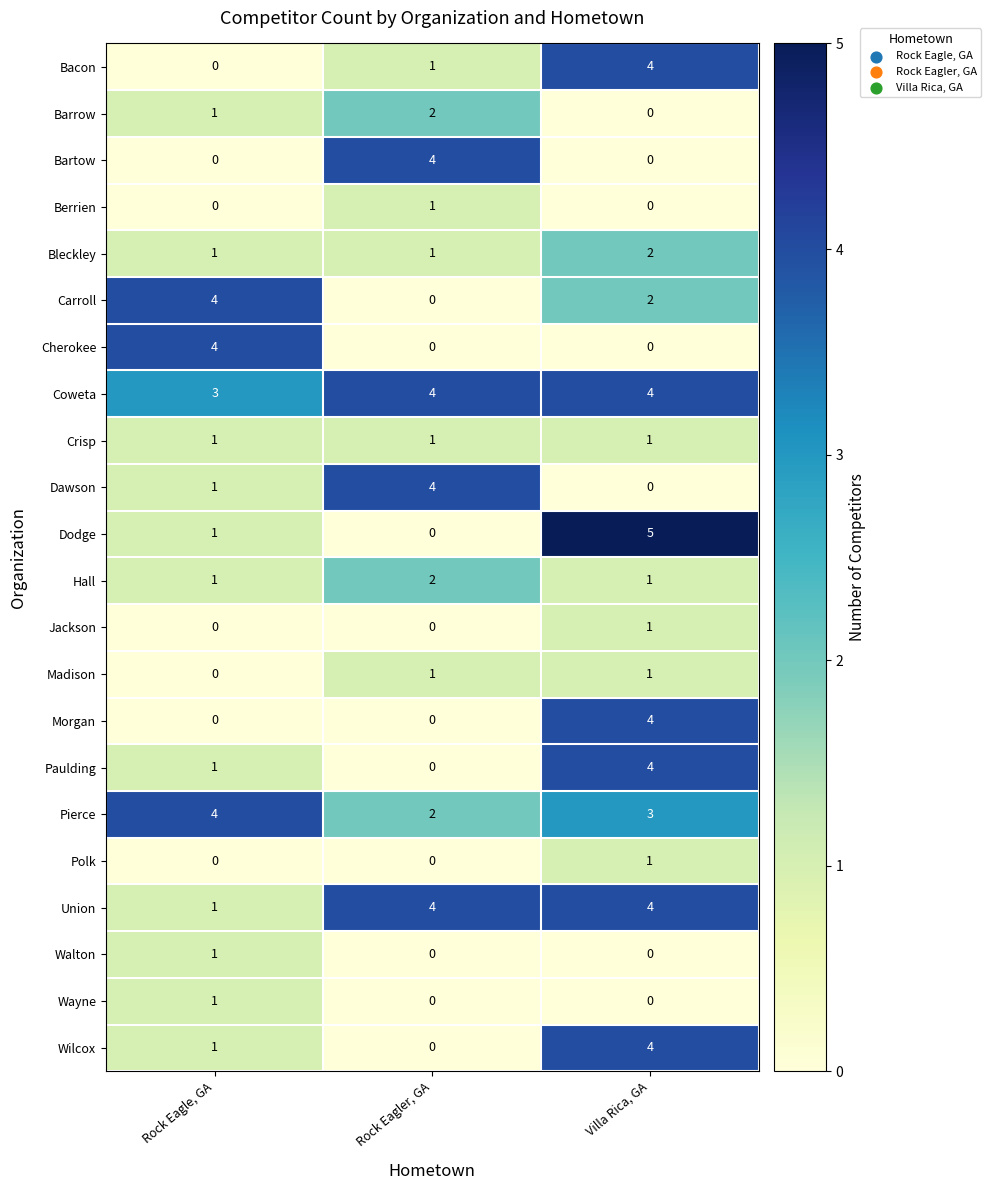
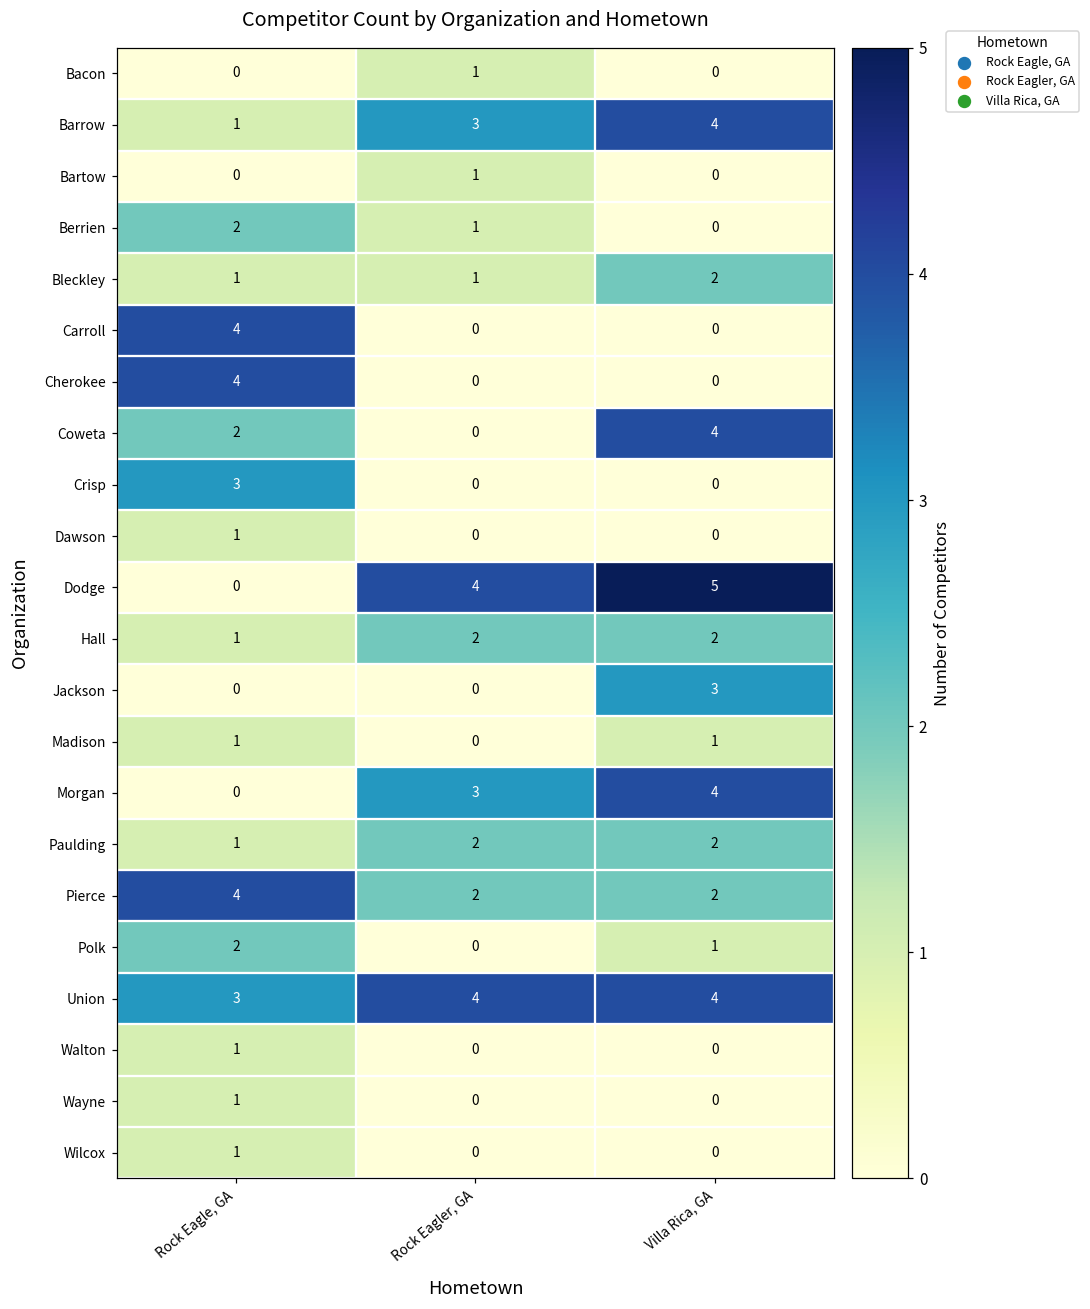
  {
    "Bacon": {
      "Rock Eagle, GA": 0,
      "Rock Eagler, GA": 1,
-     "Villa Rica, GA": 4
+     "Villa Rica, GA": 0
    },
    "Barrow": {
      "Rock Eagle, GA": 1,
-     "Rock Eagler, GA": 2,
-     "Villa Rica, GA": 0
+     "Rock Eagler, GA": 3,
+     "Villa Rica, GA": 4
    },
    "Bartow": {
      "Rock Eagle, GA": 0,
-     "Rock Eagler, GA": 4,
+     "Rock Eagler, GA": 1,
      "Villa Rica, GA": 0
    },
    "Berrien": {
-     "Rock Eagle, GA": 0,
+     "Rock Eagle, GA": 2,
      "Rock Eagler, GA": 1,
      "Villa Rica, GA": 0
    },
    "Bleckley": {
      "Rock Eagle, GA": 1,
      "Rock Eagler, GA": 1,
      "Villa Rica, GA": 2
    },
    "Carroll": {
      "Rock Eagle, GA": 4,
      "Rock Eagler, GA": 0,
-     "Villa Rica, GA": 2
+     "Villa Rica, GA": 0
    },
    "Cherokee": {
      "Rock Eagle, GA": 4,
      "Rock Eagler, GA": 0,
      "Villa Rica, GA": 0
    },
    "Coweta": {
-     "Rock Eagle, GA": 3,
-     "Rock Eagler, GA": 4,
+     "Rock Eagle, GA": 2,
+     "Rock Eagler, GA": 0,
      "Villa Rica, GA": 4
    },
    "Crisp": {
-     "Rock Eagle, GA": 1,
-     "Rock Eagler, GA": 1,
-     "Villa Rica, GA": 1
+     "Rock Eagle, GA": 3,
+     "Rock Eagler, GA": 0,
+     "Villa Rica, GA": 0
    },
    "Dawson": {
      "Rock Eagle, GA": 1,
-     "Rock Eagler, GA": 4,
+     "Rock Eagler, GA": 0,
      "Villa Rica, GA": 0
    },
    "Dodge": {
-     "Rock Eagle, GA": 1,
-     "Rock Eagler, GA": 0,
+     "Rock Eagle, GA": 0,
+     "Rock Eagler, GA": 4,
      "Villa Rica, GA": 5
    },
    "Hall": {
      "Rock Eagle, GA": 1,
      "Rock Eagler, GA": 2,
-     "Villa Rica, GA": 1
+     "Villa Rica, GA": 2
    },
    "Jackson": {
      "Rock Eagle, GA": 0,
      "Rock Eagler, GA": 0,
-     "Villa Rica, GA": 1
+     "Villa Rica, GA": 3
    },
    "Madison": {
-     "Rock Eagle, GA": 0,
-     "Rock Eagler, GA": 1,
+     "Rock Eagle, GA": 1,
+     "Rock Eagler, GA": 0,
      "Villa Rica, GA": 1
    },
    "Morgan": {
      "Rock Eagle, GA": 0,
-     "Rock Eagler, GA": 0,
+     "Rock Eagler, GA": 3,
      "Villa Rica, GA": 4
    },
    "Paulding": {
      "Rock Eagle, GA": 1,
-     "Rock Eagler, GA": 0,
-     "Villa Rica, GA": 4
+     "Rock Eagler, GA": 2,
+     "Villa Rica, GA": 2
    },
    "Pierce": {
      "Rock Eagle, GA": 4,
      "Rock Eagler, GA": 2,
-     "Villa Rica, GA": 3
+     "Villa Rica, GA": 2
    },
    "Polk": {
-     "Rock Eagle, GA": 0,
+     "Rock Eagle, GA": 2,
      "Rock Eagler, GA": 0,
      "Villa Rica, GA": 1
    },
    "Union": {
-     "Rock Eagle, GA": 1,
+     "Rock Eagle, GA": 3,
      "Rock Eagler, GA": 4,
      "Villa Rica, GA": 4
    },
    "Walton": {
      "Rock Eagle, GA": 1,
      "Rock Eagler, GA": 0,
      "Villa Rica, GA": 0
    },
    "Wayne": {
      "Rock Eagle, GA": 1,
      "Rock Eagler, GA": 0,
      "Villa Rica, GA": 0
    },
    "Wilcox": {
      "Rock Eagle, GA": 1,
      "Rock Eagler, GA": 0,
-     "Villa Rica, GA": 4
+     "Villa Rica, GA": 0
    }
  }
